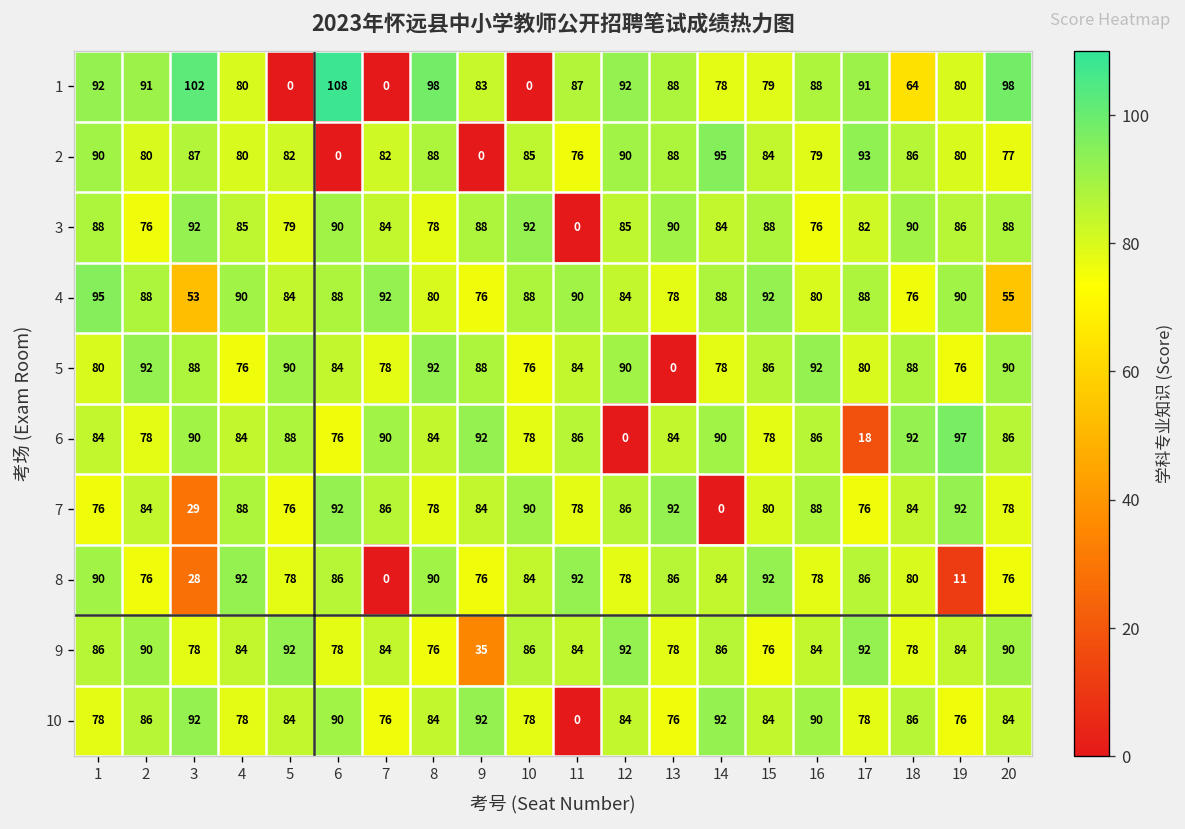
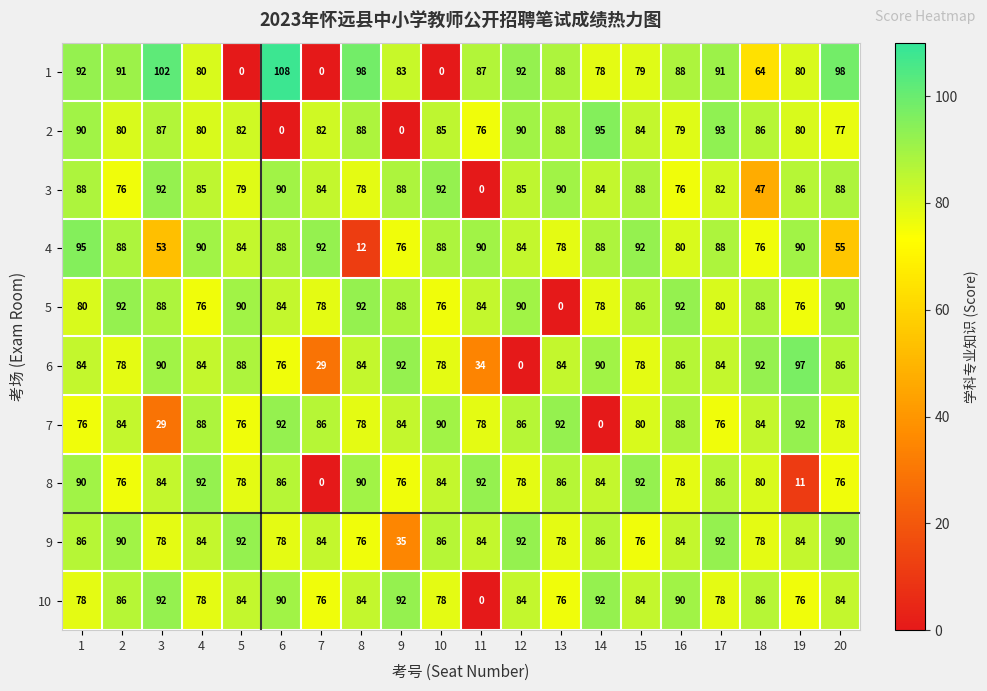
  {
    "1": {
      "1": 92,
      "2": 91,
      "3": 102,
      "4": 80,
      "5": 0,
      "6": 108,
      "7": 0,
      "8": 98,
      "9": 83,
      "10": 0,
      "11": 87,
      "12": 92,
      "13": 88,
      "14": 78,
      "15": 79,
      "16": 88,
      "17": 91,
      "18": 64,
      "19": 80,
      "20": 98
    },
    "2": {
      "1": 90,
      "2": 80,
      "3": 87,
      "4": 80,
      "5": 82,
      "6": 0,
      "7": 82,
      "8": 88,
      "9": 0,
      "10": 85,
      "11": 76,
      "12": 90,
      "13": 88,
      "14": 95,
      "15": 84,
      "16": 79,
      "17": 93,
      "18": 86,
      "19": 80,
      "20": 77
    },
    "3": {
      "1": 88,
      "2": 76,
      "3": 92,
      "4": 85,
      "5": 79,
      "6": 90,
      "7": 84,
      "8": 78,
      "9": 88,
      "10": 92,
      "11": 0,
      "12": 85,
      "13": 90,
      "14": 84,
      "15": 88,
      "16": 76,
      "17": 82,
-     "18": 90,
+     "18": 47,
      "19": 86,
      "20": 88
    },
    "4": {
      "1": 95,
      "2": 88,
      "3": 53,
      "4": 90,
      "5": 84,
      "6": 88,
      "7": 92,
-     "8": 80,
+     "8": 12,
      "9": 76,
      "10": 88,
      "11": 90,
      "12": 84,
      "13": 78,
      "14": 88,
      "15": 92,
      "16": 80,
      "17": 88,
      "18": 76,
      "19": 90,
      "20": 55
    },
    "5": {
      "1": 80,
      "2": 92,
      "3": 88,
      "4": 76,
      "5": 90,
      "6": 84,
      "7": 78,
      "8": 92,
      "9": 88,
      "10": 76,
      "11": 84,
      "12": 90,
      "13": 0,
      "14": 78,
      "15": 86,
      "16": 92,
      "17": 80,
      "18": 88,
      "19": 76,
      "20": 90
    },
    "6": {
      "1": 84,
      "2": 78,
      "3": 90,
      "4": 84,
      "5": 88,
      "6": 76,
-     "7": 90,
+     "7": 29,
      "8": 84,
      "9": 92,
      "10": 78,
-     "11": 86,
+     "11": 34,
      "12": 0,
      "13": 84,
      "14": 90,
      "15": 78,
      "16": 86,
-     "17": 18,
+     "17": 84,
      "18": 92,
      "19": 97,
      "20": 86
    },
    "7": {
      "1": 76,
      "2": 84,
      "3": 29,
      "4": 88,
      "5": 76,
      "6": 92,
      "7": 86,
      "8": 78,
      "9": 84,
      "10": 90,
      "11": 78,
      "12": 86,
      "13": 92,
      "14": 0,
      "15": 80,
      "16": 88,
      "17": 76,
      "18": 84,
      "19": 92,
      "20": 78
    },
    "8": {
      "1": 90,
      "2": 76,
-     "3": 28,
+     "3": 84,
      "4": 92,
      "5": 78,
      "6": 86,
      "7": 0,
      "8": 90,
      "9": 76,
      "10": 84,
      "11": 92,
      "12": 78,
      "13": 86,
      "14": 84,
      "15": 92,
      "16": 78,
      "17": 86,
      "18": 80,
      "19": 11,
      "20": 76
    },
    "9": {
      "1": 86,
      "2": 90,
      "3": 78,
      "4": 84,
      "5": 92,
      "6": 78,
      "7": 84,
      "8": 76,
      "9": 35,
      "10": 86,
      "11": 84,
      "12": 92,
      "13": 78,
      "14": 86,
      "15": 76,
      "16": 84,
      "17": 92,
      "18": 78,
      "19": 84,
      "20": 90
    },
    "10": {
      "1": 78,
      "2": 86,
      "3": 92,
      "4": 78,
      "5": 84,
      "6": 90,
      "7": 76,
      "8": 84,
      "9": 92,
      "10": 78,
      "11": 0,
      "12": 84,
      "13": 76,
      "14": 92,
      "15": 84,
      "16": 90,
      "17": 78,
      "18": 86,
      "19": 76,
      "20": 84
    }
  }
